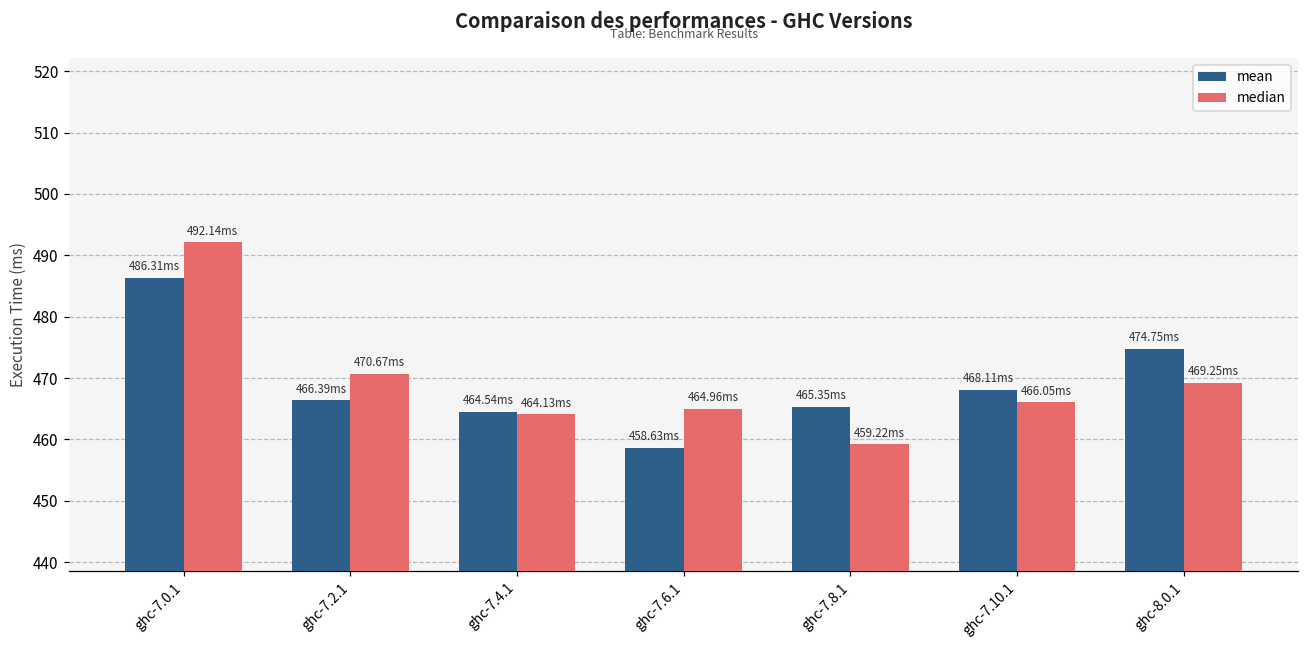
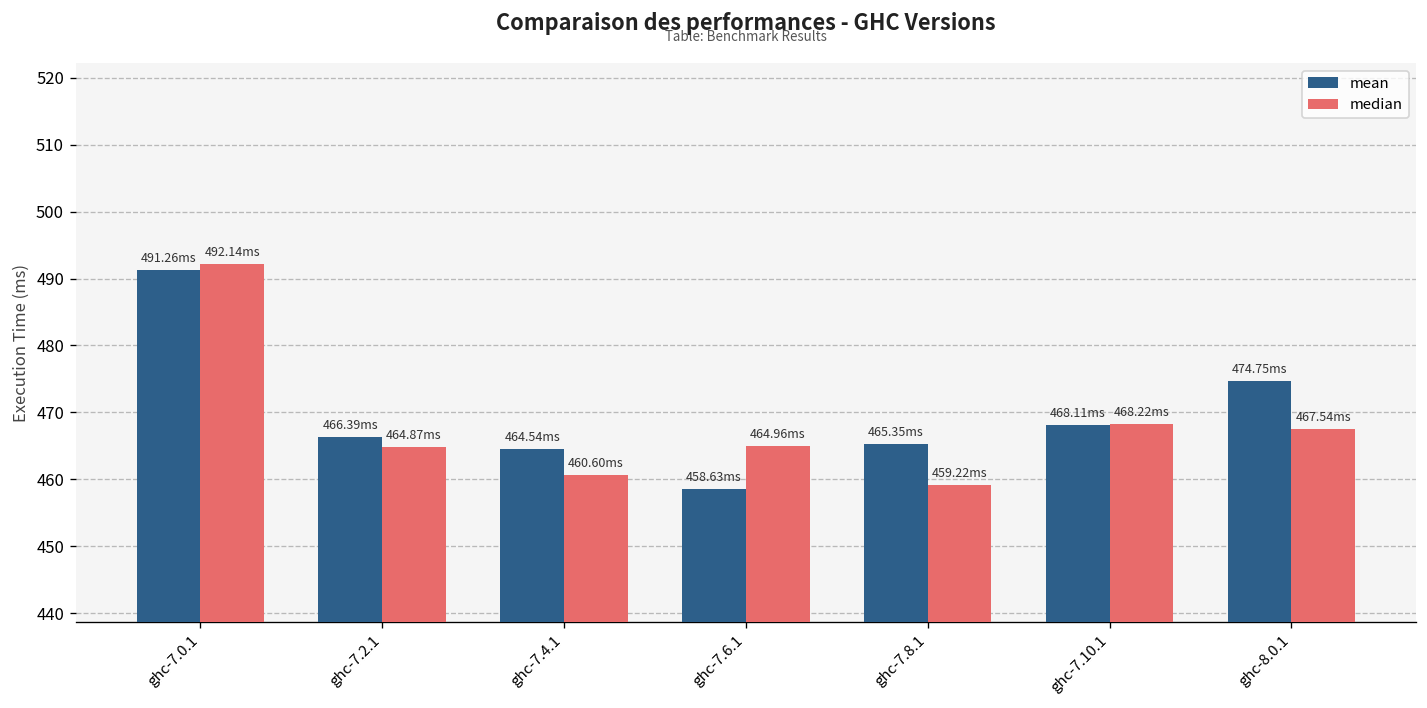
  {
    "mean": {
-     "ghc-7.0.1": 486.31,
+     "ghc-7.0.1": 491.26,
      "ghc-7.2.1": 466.39,
      "ghc-7.4.1": 464.54,
      "ghc-7.6.1": 458.63,
      "ghc-7.8.1": 465.35,
      "ghc-7.10.1": 468.11,
      "ghc-8.0.1": 474.75
    },
    "median": {
      "ghc-7.0.1": 492.14,
-     "ghc-7.2.1": 470.67,
-     "ghc-7.4.1": 464.13,
+     "ghc-7.2.1": 464.87,
+     "ghc-7.4.1": 460.60,
      "ghc-7.6.1": 464.96,
      "ghc-7.8.1": 459.22,
-     "ghc-7.10.1": 466.05,
-     "ghc-8.0.1": 469.25
+     "ghc-7.10.1": 468.22,
+     "ghc-8.0.1": 467.54
    }
  }
